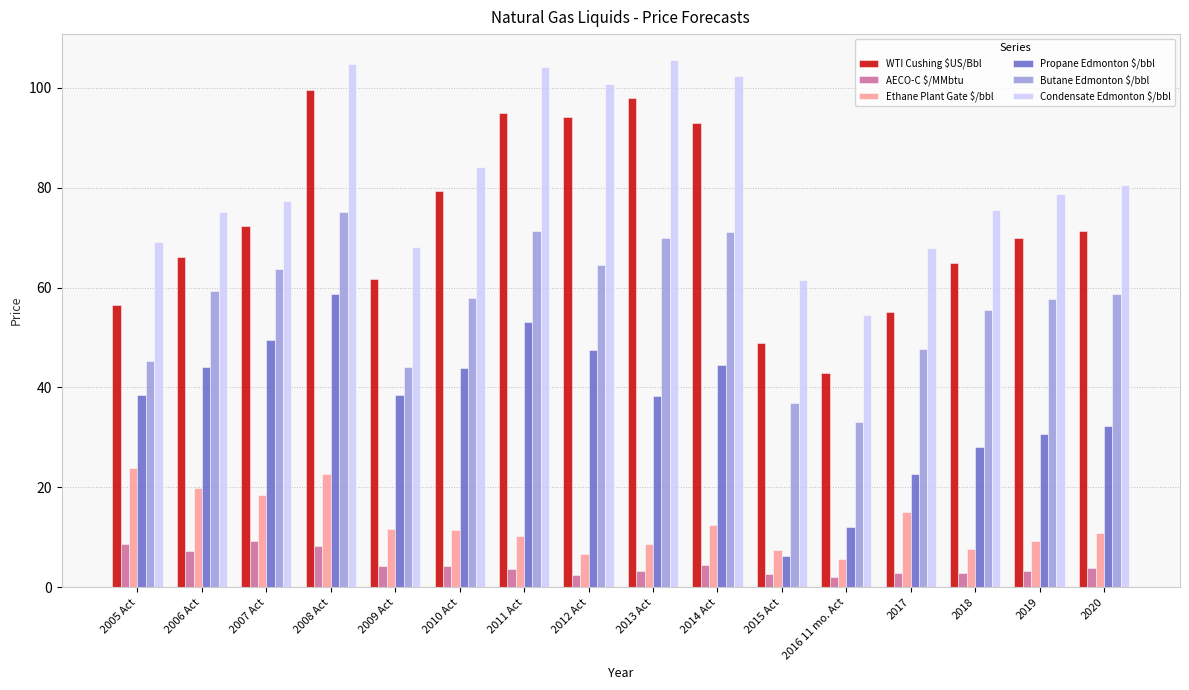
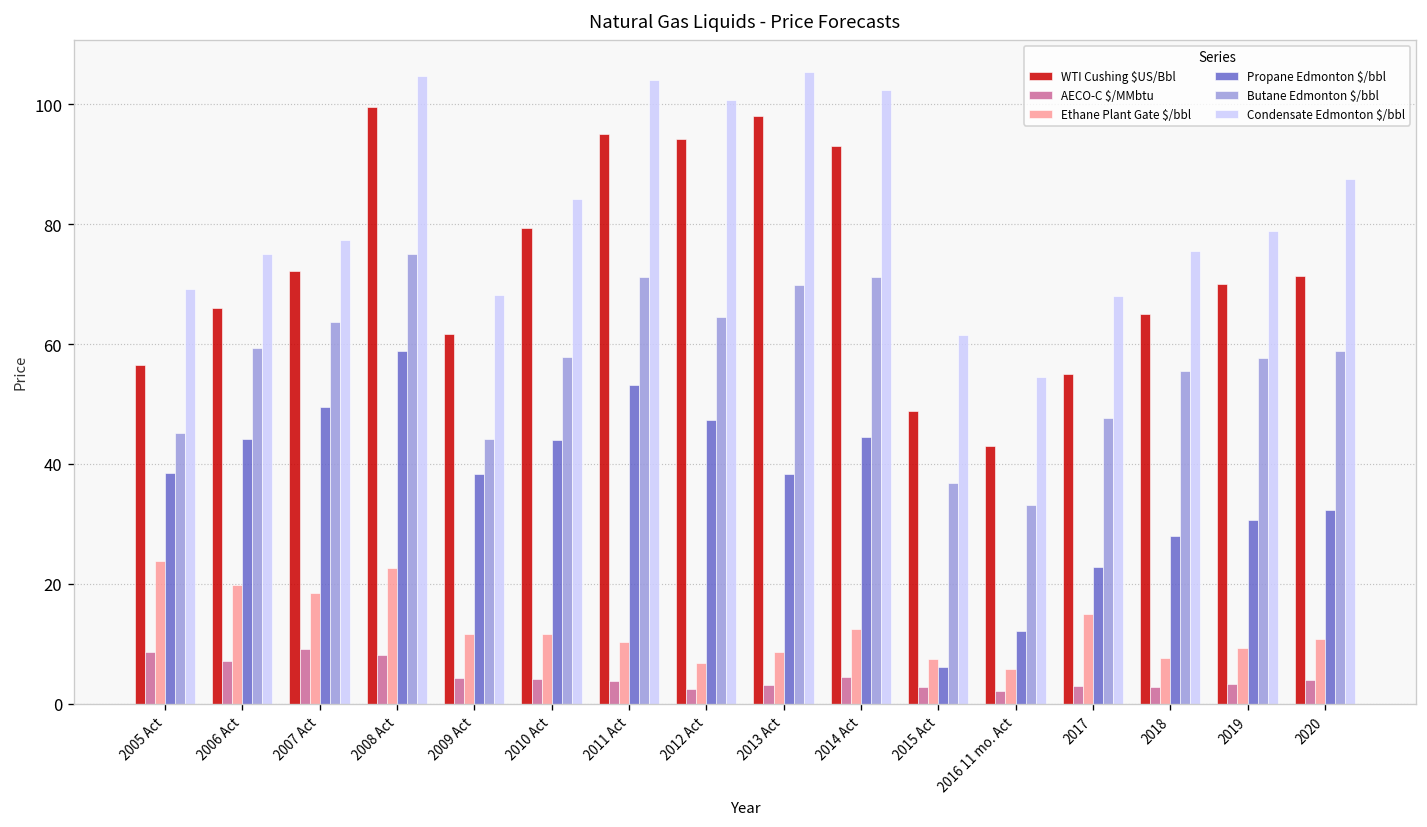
  {
    "WTI Cushing $US/Bbl": {
      "2005 Act": 56,
      "2006 Act": 66,
      "2007 Act": 72,
      "2008 Act": 100,
      "2009 Act": 62,
      "2010 Act": 79,
      "2011 Act": 95,
      "2012 Act": 94,
      "2013 Act": 98,
      "2014 Act": 93,
      "2015 Act": 49,
      "2016 11 mo. Act": 43,
      "2017": 55,
      "2018": 65,
      "2019": 70,
      "2020": 71
    },
    "AECO-C $/MMbtu": {
      "2005 Act": 9,
      "2006 Act": 7,
      "2007 Act": 9,
      "2008 Act": 8,
      "2009 Act": 4,
      "2010 Act": 4,
      "2011 Act": 4,
      "2012 Act": 2,
      "2013 Act": 3,
      "2014 Act": 5,
      "2015 Act": 3,
      "2016 11 mo. Act": 2,
      "2017": 3,
      "2018": 3,
      "2019": 3,
      "2020": 4
    },
    "Ethane Plant Gate $/bbl": {
      "2005 Act": 24,
      "2006 Act": 20,
      "2007 Act": 18,
      "2008 Act": 23,
      "2009 Act": 12,
      "2010 Act": 12,
      "2011 Act": 10,
      "2012 Act": 7,
      "2013 Act": 9,
      "2014 Act": 12,
      "2015 Act": 7,
      "2016 11 mo. Act": 6,
      "2017": 15,
      "2018": 8,
      "2019": 9,
      "2020": 11
    },
    "Propane Edmonton $/bbl": {
      "2005 Act": 39,
      "2006 Act": 44,
      "2007 Act": 50,
      "2008 Act": 59,
      "2009 Act": 38,
      "2010 Act": 44,
      "2011 Act": 53,
      "2012 Act": 47,
      "2013 Act": 38,
      "2014 Act": 44,
      "2015 Act": 6,
      "2016 11 mo. Act": 12,
      "2017": 23,
      "2018": 28,
      "2019": 31,
      "2020": 32
    },
    "Butane Edmonton $/bbl": {
      "2005 Act": 45,
      "2006 Act": 59,
      "2007 Act": 64,
      "2008 Act": 75,
      "2009 Act": 44,
      "2010 Act": 58,
      "2011 Act": 71,
      "2012 Act": 64,
      "2013 Act": 70,
      "2014 Act": 71,
      "2015 Act": 37,
      "2016 11 mo. Act": 33,
      "2017": 48,
      "2018": 55,
      "2019": 58,
      "2020": 59
    },
    "Condensate Edmonton $/bbl": {
      "2005 Act": 69,
      "2006 Act": 75,
      "2007 Act": 77,
      "2008 Act": 105,
      "2009 Act": 68,
      "2010 Act": 84,
      "2011 Act": 104,
      "2012 Act": 101,
      "2013 Act": 105,
      "2014 Act": 102,
      "2015 Act": 61,
      "2016 11 mo. Act": 54,
      "2017": 68,
      "2018": 76,
      "2019": 79,
-     "2020": 80
+     "2020": 88
    }
  }
